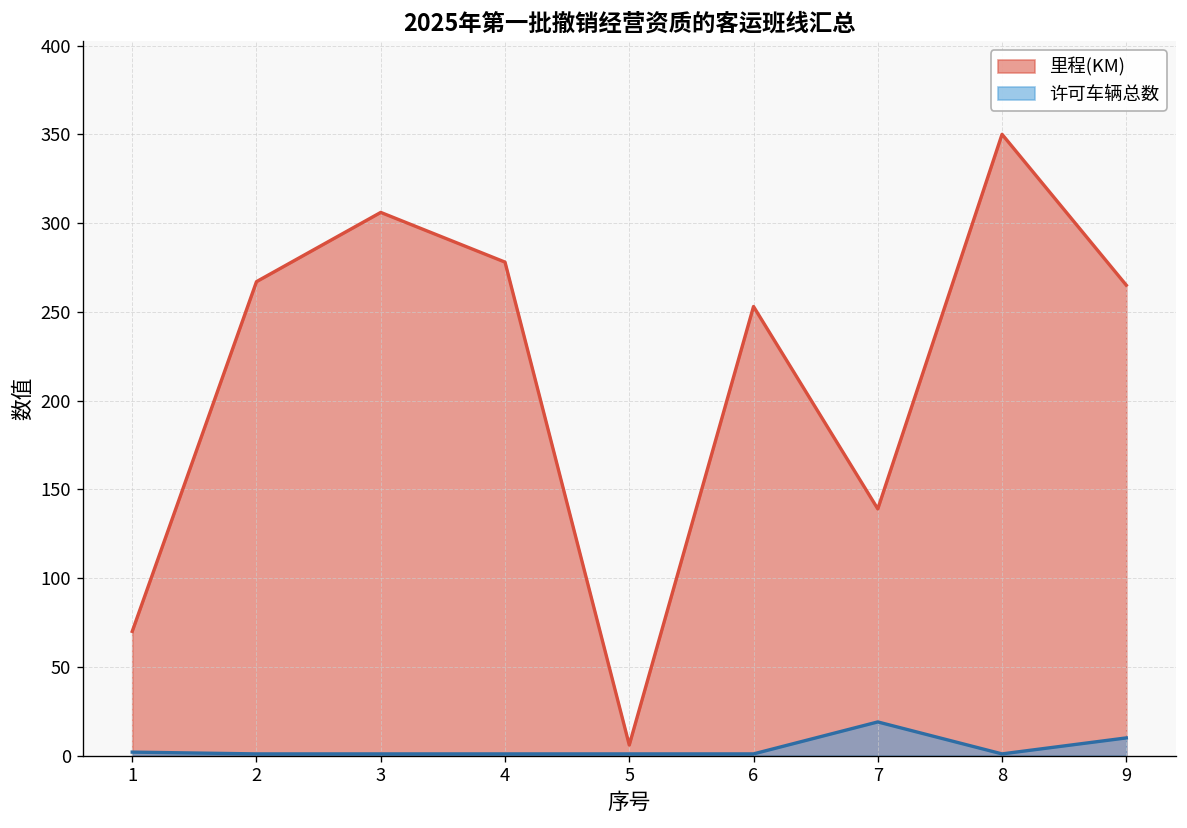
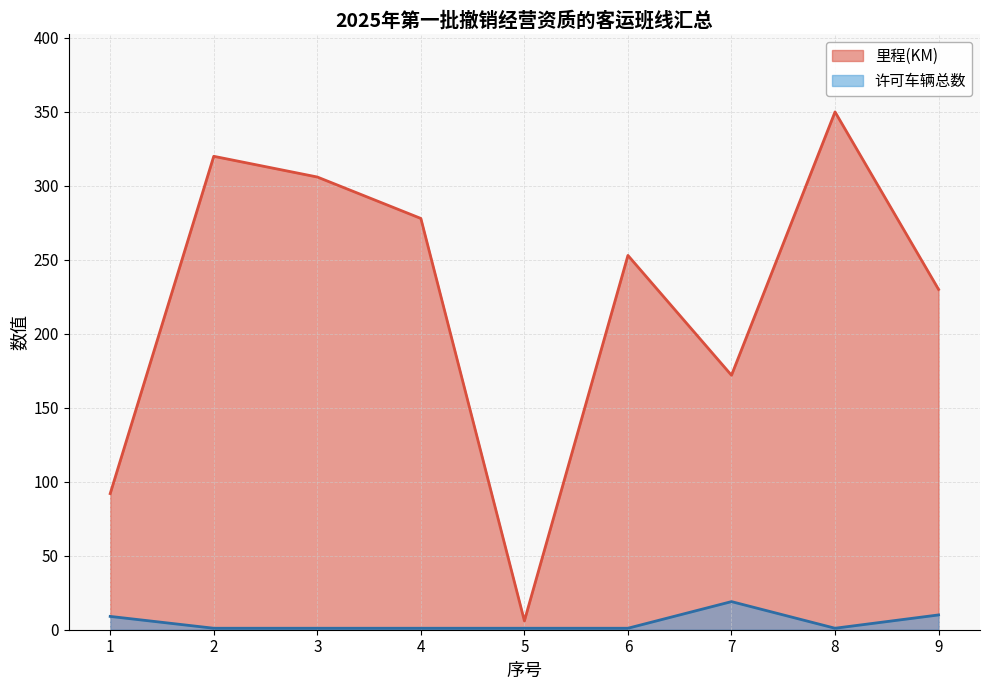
  {
    "里程(KM)": {
-     "1": 70,
-     "2": 267,
+     "1": 92,
+     "2": 320,
      "3": 306,
      "4": 278,
      "5": 6,
      "6": 253,
-     "7": 139,
+     "7": 172,
      "8": 350,
-     "9": 265
+     "9": 230
    },
    "许可车辆总数": {
-     "1": 2,
+     "1": 9,
      "2": 1,
      "3": 1,
      "4": 1,
      "5": 1,
      "6": 1,
      "7": 19,
      "8": 1,
      "9": 10
    }
  }
